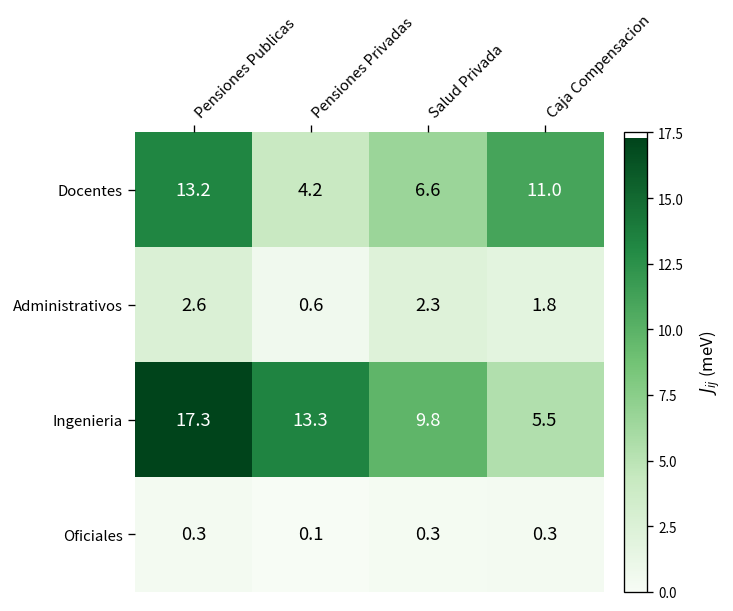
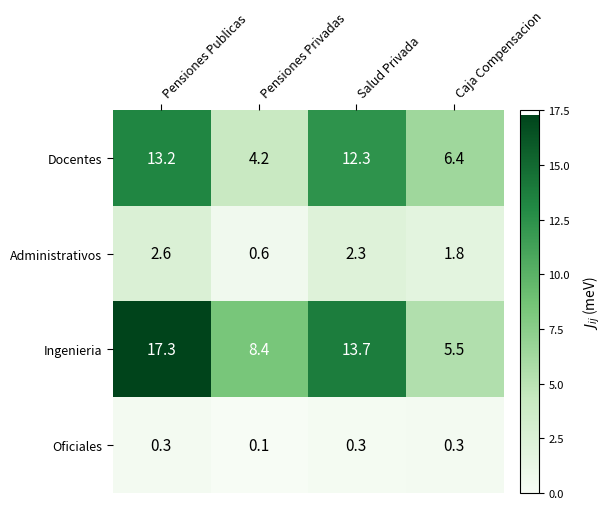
  {
    "Docentes": {
      "Pensiones Publicas": 13.2,
      "Pensiones Privadas": 4.2,
-     "Salud Privada": 6.6,
-     "Caja Compensacion": 11.0
+     "Salud Privada": 12.3,
+     "Caja Compensacion": 6.4
    },
    "Administrativos": {
      "Pensiones Publicas": 2.6,
      "Pensiones Privadas": 0.6,
      "Salud Privada": 2.3,
      "Caja Compensacion": 1.8
    },
    "Ingenieria": {
      "Pensiones Publicas": 17.3,
-     "Pensiones Privadas": 13.3,
-     "Salud Privada": 9.8,
+     "Pensiones Privadas": 8.4,
+     "Salud Privada": 13.7,
      "Caja Compensacion": 5.5
    },
    "Oficiales": {
      "Pensiones Publicas": 0.3,
      "Pensiones Privadas": 0.1,
      "Salud Privada": 0.3,
      "Caja Compensacion": 0.3
    }
  }
